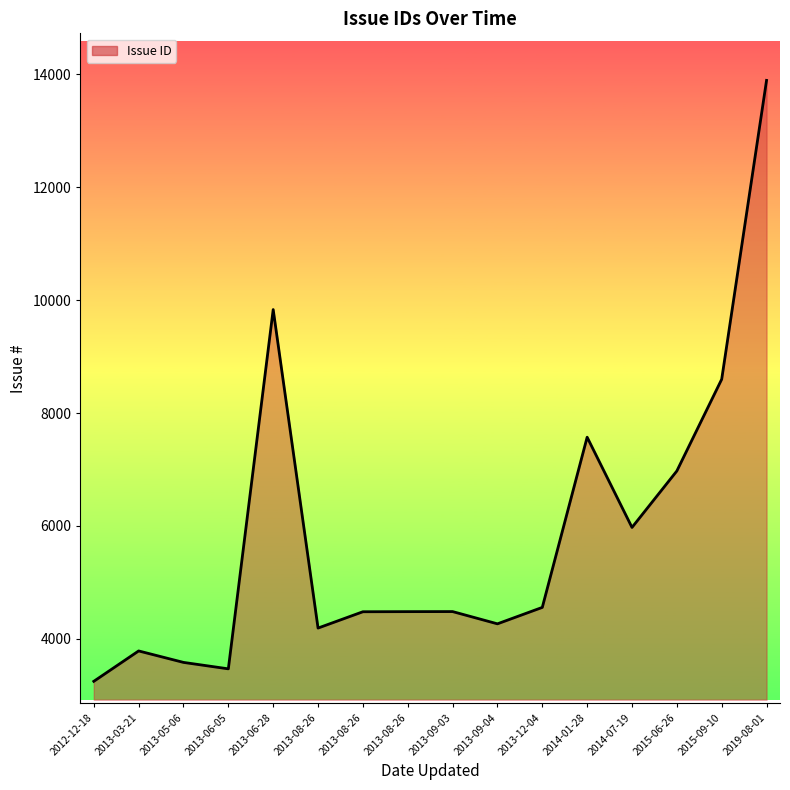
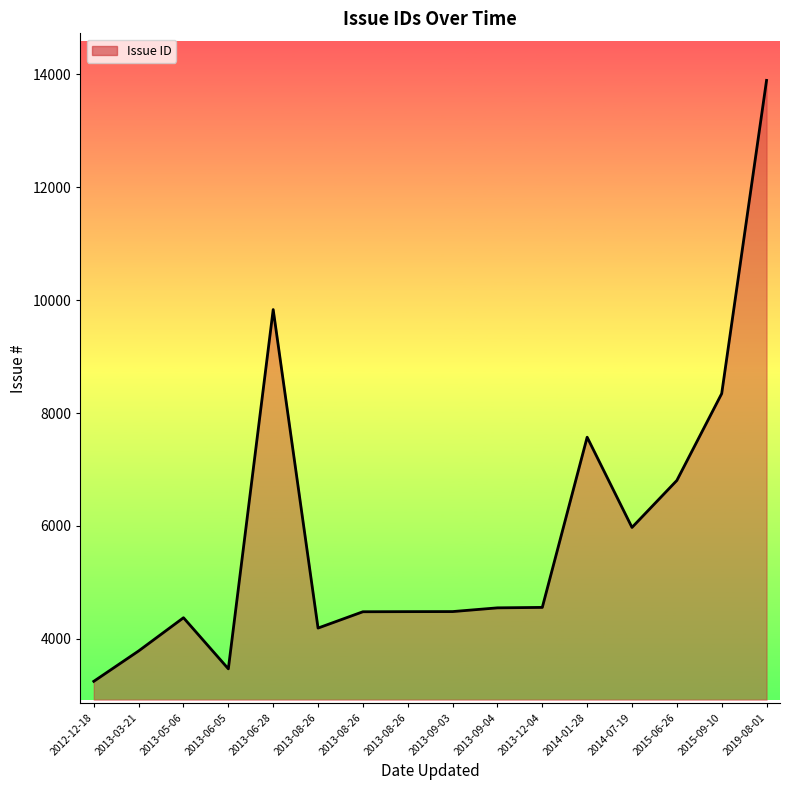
  {
    "2012-12-18": 3200,
    "2013-03-21": 3800,
-   "2013-05-06": 3600,
+   "2013-05-06": 4400,
    "2013-06-05": 3500,
    "2013-06-28": 9800,
    "2013-09-03": 4500,
-   "2013-09-04": 4300,
+   "2013-09-04": 4600,
    "2013-12-04": 4600,
    "2014-01-28": 7600,
    "2014-07-19": 6000,
-   "2015-06-26": 7000,
-   "2015-09-10": 8600,
+   "2015-06-26": 6800,
+   "2015-09-10": 8300,
    "2019-08-01": 13900
  }
